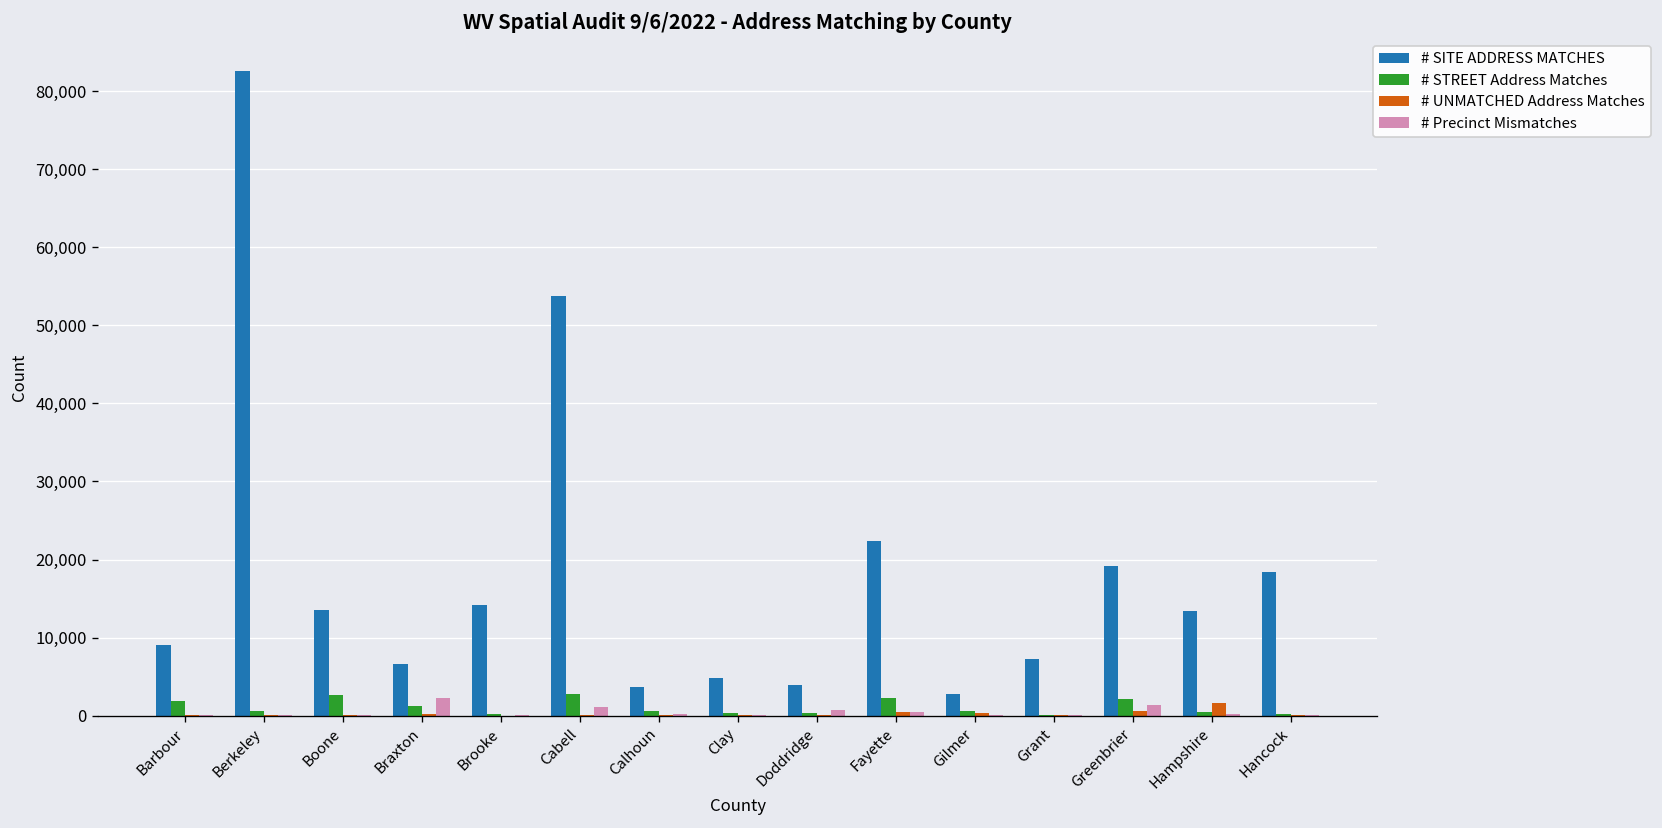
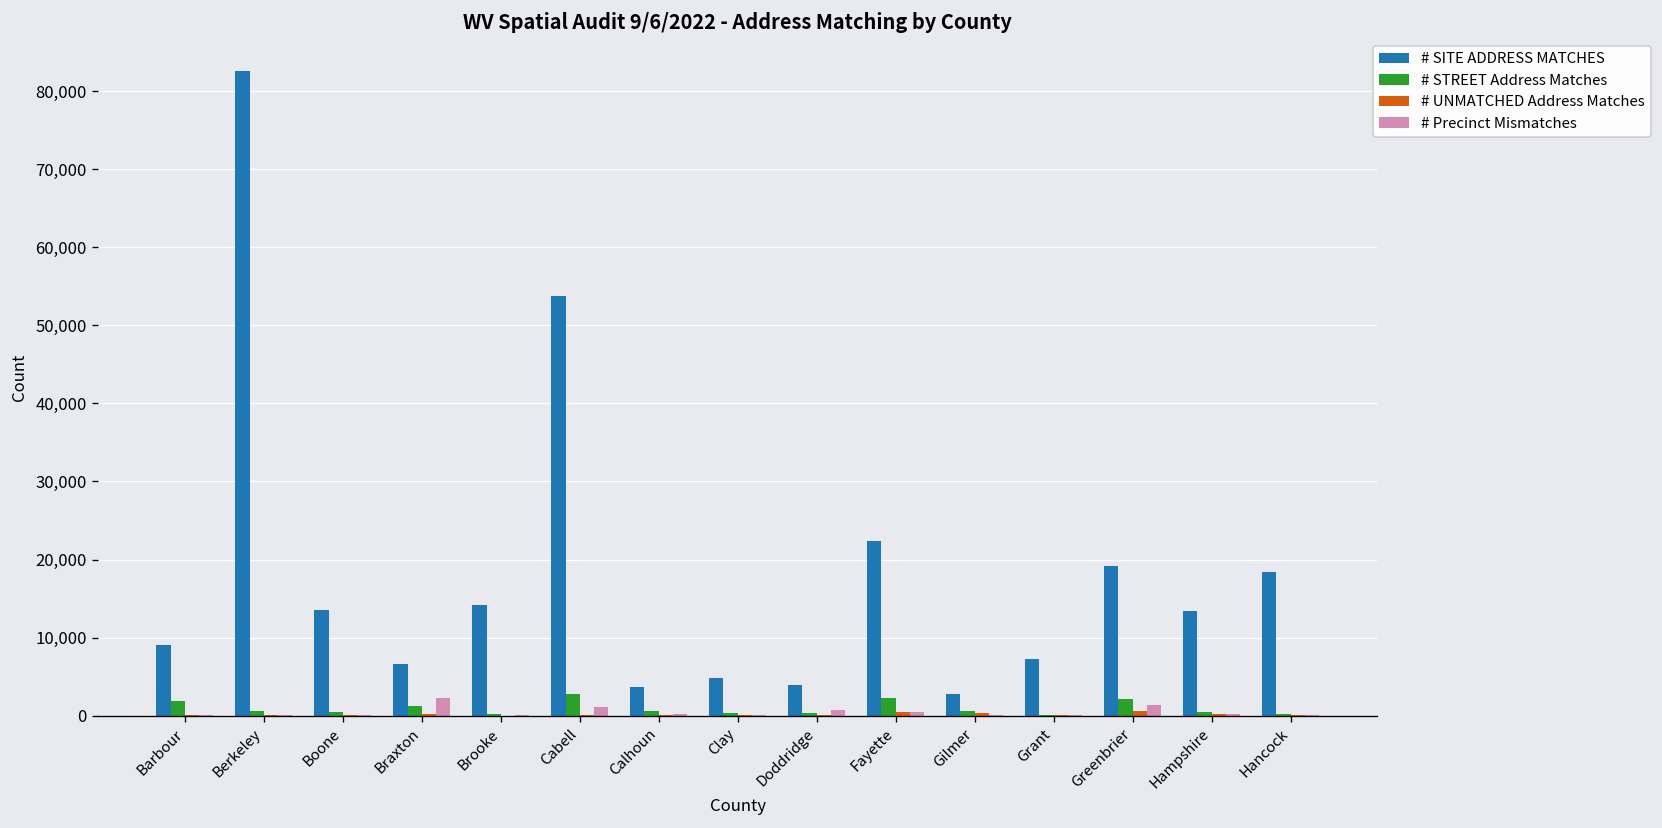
  {
    "# SITE ADDRESS MATCHES": {
      "Barbour": "9,000",
      "Berkeley": "83,000",
      "Boone": "14,000",
      "Braxton": "7,000",
      "Brooke": "14,000",
      "Cabell": "54,000",
      "Calhoun": "4,000",
      "Clay": "5,000",
      "Doddridge": "4,000",
      "Fayette": "22,000",
      "Gilmer": "3,000",
      "Grant": "7,000",
      "Greenbrier": "19,000",
      "Hampshire": "13,000",
      "Hancock": "18,000"
    },
    "# STREET Address Matches": {
      "Barbour": "2,000",
      "Berkeley": "1,000",
-     "Boone": "3,000",
+     "Boone": "0",
      "Braxton": "1,000",
      "Cabell": "3,000",
      "Calhoun": "1,000",
      "Fayette": "2,000",
      "Gilmer": "1,000",
      "Greenbrier": "2,000",
      "Hampshire": "0"
    },
    "# UNMATCHED Address Matches": {
      "Brooke": "0",
      "Fayette": "0",
      "Greenbrier": "1,000",
-     "Hampshire": "2,000"
+     "Hampshire": "0"
    },
    "# Precinct Mismatches": {
      "Braxton": "2,000",
      "Cabell": "1,000",
      "Doddridge": "1,000",
      "Fayette": "0",
      "Greenbrier": "1,000"
    }
  }
